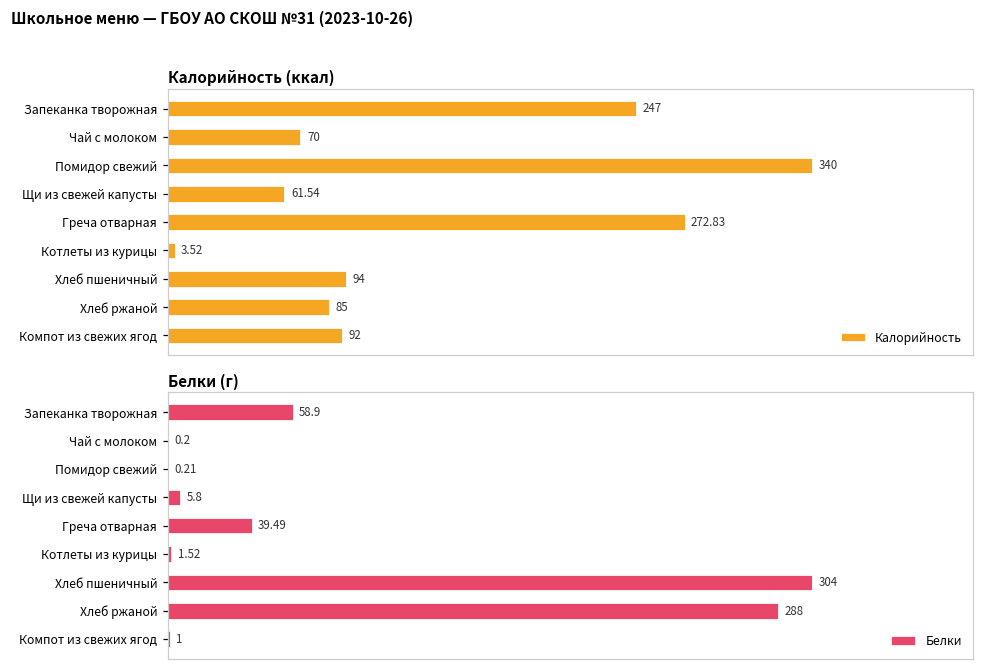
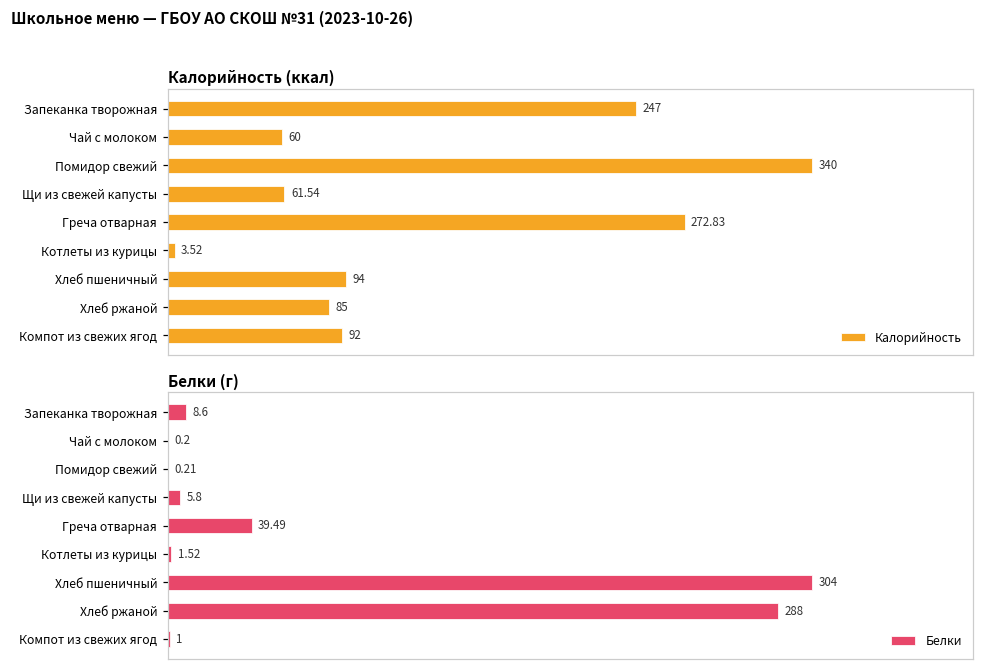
  {
    "Калорийность (ккал)": {
      "Запеканка творожная": 247,
-     "Чай с молоком": 70,
+     "Чай с молоком": 60,
      "Помидор свежий": 340,
      "Щи из свежей капусты": 61.54,
      "Греча отварная": 272.83,
      "Котлеты из курицы": 3.52,
      "Хлеб пшеничный": 94,
      "Хлеб ржаной": 85,
      "Компот из свежих ягод": 92
    },
    "Белки (г)": {
-     "Запеканка творожная": 58.9,
+     "Запеканка творожная": 8.6,
      "Чай с молоком": 0.2,
      "Помидор свежий": 0.21,
      "Щи из свежей капусты": 5.8,
      "Греча отварная": 39.49,
      "Котлеты из курицы": 1.52,
      "Хлеб пшеничный": 304,
      "Хлеб ржаной": 288,
      "Компот из свежих ягод": 1
    }
  }
